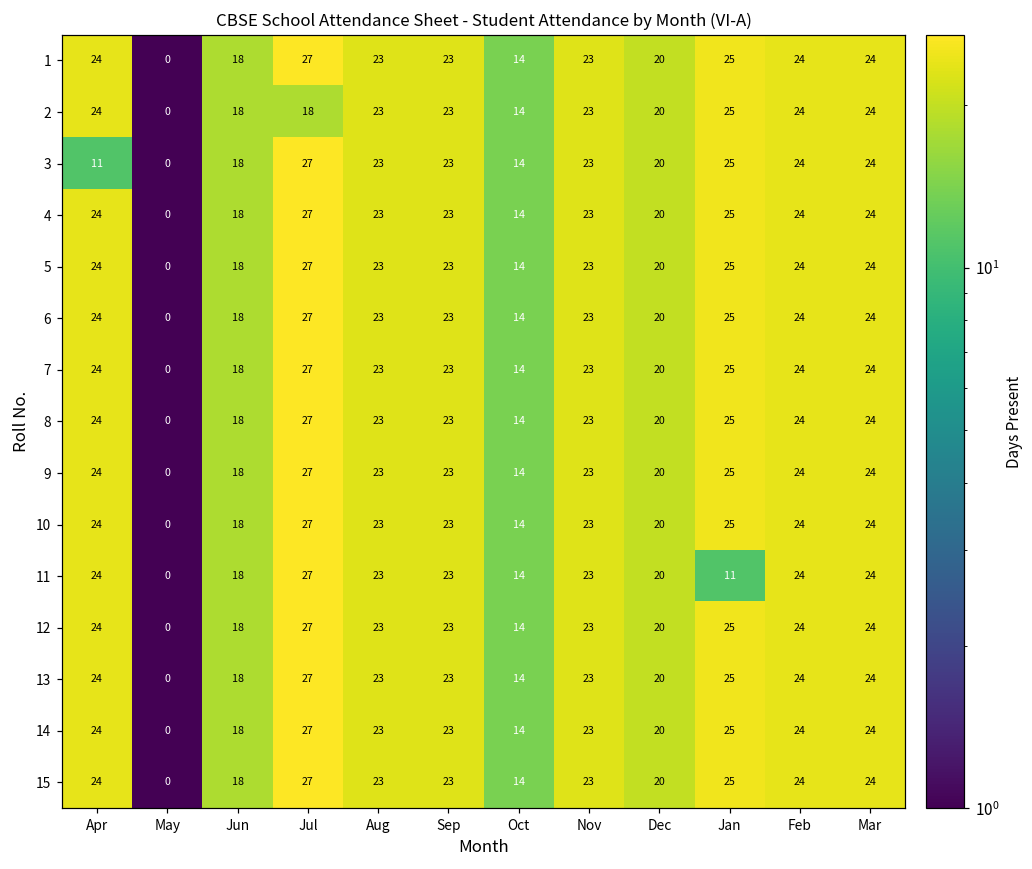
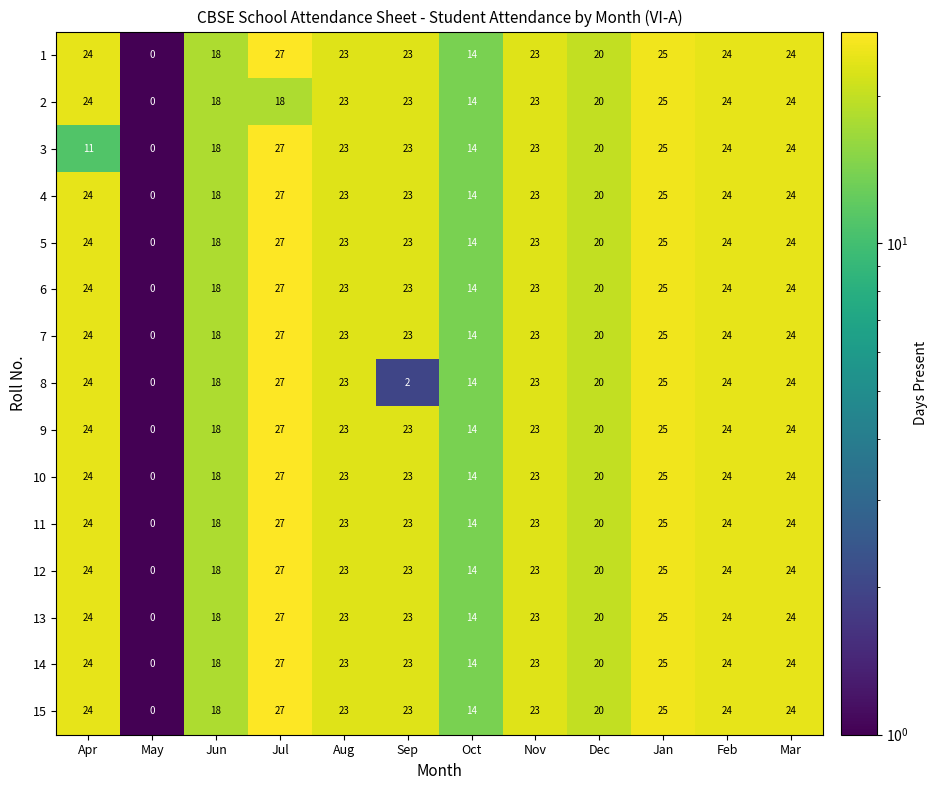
  {
    "1": {
      "Apr": 24,
      "May": 0,
      "Jun": 18,
      "Jul": 27,
      "Aug": 23,
      "Sep": 23,
      "Oct": 14,
      "Nov": 23,
      "Dec": 20,
      "Jan": 25,
      "Feb": 24,
      "Mar": 24
    },
    "2": {
      "Apr": 24,
      "May": 0,
      "Jun": 18,
      "Jul": 18,
      "Aug": 23,
      "Sep": 23,
      "Oct": 14,
      "Nov": 23,
      "Dec": 20,
      "Jan": 25,
      "Feb": 24,
      "Mar": 24
    },
    "3": {
      "Apr": 11,
      "May": 0,
      "Jun": 18,
      "Jul": 27,
      "Aug": 23,
      "Sep": 23,
      "Oct": 14,
      "Nov": 23,
      "Dec": 20,
      "Jan": 25,
      "Feb": 24,
      "Mar": 24
    },
    "4": {
      "Apr": 24,
      "May": 0,
      "Jun": 18,
      "Jul": 27,
      "Aug": 23,
      "Sep": 23,
      "Oct": 14,
      "Nov": 23,
      "Dec": 20,
      "Jan": 25,
      "Feb": 24,
      "Mar": 24
    },
    "5": {
      "Apr": 24,
      "May": 0,
      "Jun": 18,
      "Jul": 27,
      "Aug": 23,
      "Sep": 23,
      "Oct": 14,
      "Nov": 23,
      "Dec": 20,
      "Jan": 25,
      "Feb": 24,
      "Mar": 24
    },
    "6": {
      "Apr": 24,
      "May": 0,
      "Jun": 18,
      "Jul": 27,
      "Aug": 23,
      "Sep": 23,
      "Oct": 14,
      "Nov": 23,
      "Dec": 20,
      "Jan": 25,
      "Feb": 24,
      "Mar": 24
    },
    "7": {
      "Apr": 24,
      "May": 0,
      "Jun": 18,
      "Jul": 27,
      "Aug": 23,
      "Sep": 23,
      "Oct": 14,
      "Nov": 23,
      "Dec": 20,
      "Jan": 25,
      "Feb": 24,
      "Mar": 24
    },
    "8": {
      "Apr": 24,
      "May": 0,
      "Jun": 18,
      "Jul": 27,
      "Aug": 23,
-     "Sep": 23,
+     "Sep": 2,
      "Oct": 14,
      "Nov": 23,
      "Dec": 20,
      "Jan": 25,
      "Feb": 24,
      "Mar": 24
    },
    "9": {
      "Apr": 24,
      "May": 0,
      "Jun": 18,
      "Jul": 27,
      "Aug": 23,
      "Sep": 23,
      "Oct": 14,
      "Nov": 23,
      "Dec": 20,
      "Jan": 25,
      "Feb": 24,
      "Mar": 24
    },
    "10": {
      "Apr": 24,
      "May": 0,
      "Jun": 18,
      "Jul": 27,
      "Aug": 23,
      "Sep": 23,
      "Oct": 14,
      "Nov": 23,
      "Dec": 20,
      "Jan": 25,
      "Feb": 24,
      "Mar": 24
    },
    "11": {
      "Apr": 24,
      "May": 0,
      "Jun": 18,
      "Jul": 27,
      "Aug": 23,
      "Sep": 23,
      "Oct": 14,
      "Nov": 23,
      "Dec": 20,
-     "Jan": 11,
+     "Jan": 25,
      "Feb": 24,
      "Mar": 24
    },
    "12": {
      "Apr": 24,
      "May": 0,
      "Jun": 18,
      "Jul": 27,
      "Aug": 23,
      "Sep": 23,
      "Oct": 14,
      "Nov": 23,
      "Dec": 20,
      "Jan": 25,
      "Feb": 24,
      "Mar": 24
    },
    "13": {
      "Apr": 24,
      "May": 0,
      "Jun": 18,
      "Jul": 27,
      "Aug": 23,
      "Sep": 23,
      "Oct": 14,
      "Nov": 23,
      "Dec": 20,
      "Jan": 25,
      "Feb": 24,
      "Mar": 24
    },
    "14": {
      "Apr": 24,
      "May": 0,
      "Jun": 18,
      "Jul": 27,
      "Aug": 23,
      "Sep": 23,
      "Oct": 14,
      "Nov": 23,
      "Dec": 20,
      "Jan": 25,
      "Feb": 24,
      "Mar": 24
    },
    "15": {
      "Apr": 24,
      "May": 0,
      "Jun": 18,
      "Jul": 27,
      "Aug": 23,
      "Sep": 23,
      "Oct": 14,
      "Nov": 23,
      "Dec": 20,
      "Jan": 25,
      "Feb": 24,
      "Mar": 24
    }
  }
